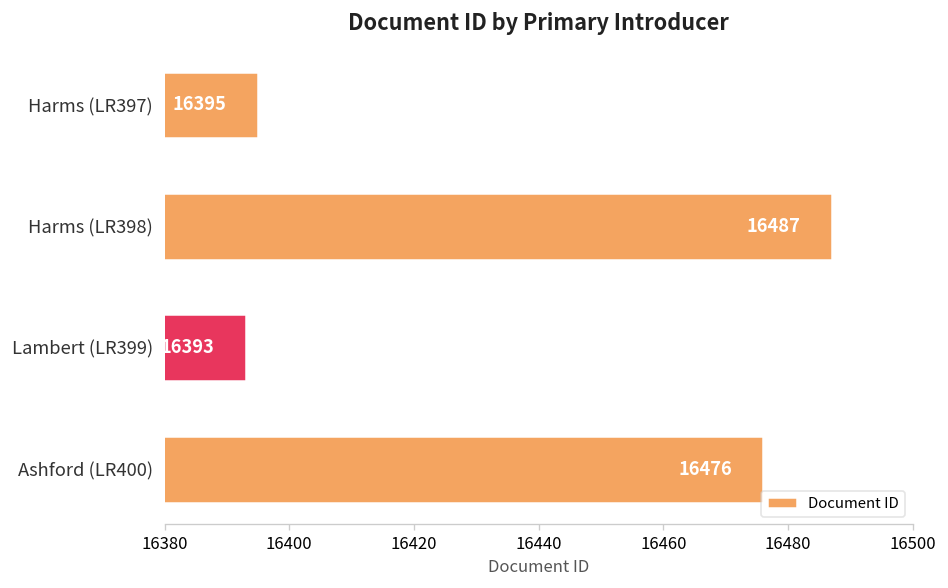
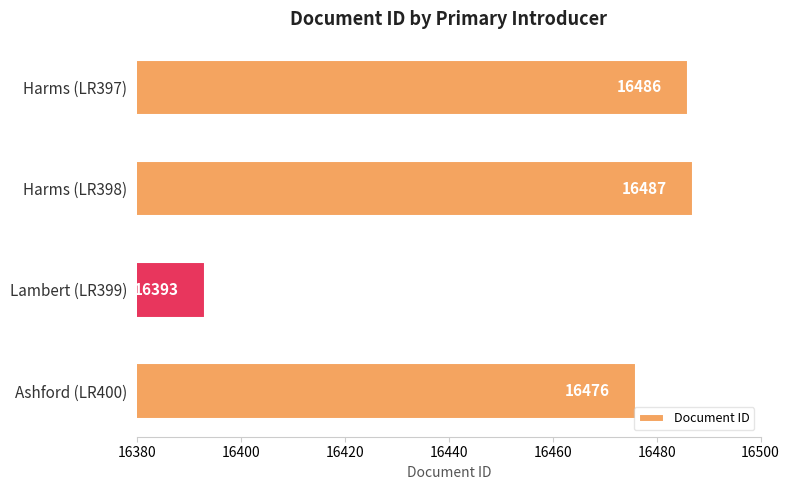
  {
-   "Harms (LR397)": 16395,
+   "Harms (LR397)": 16486,
    "Harms (LR398)": 16487,
    "Lambert (LR399)": 16393,
    "Ashford (LR400)": 16476
  }
